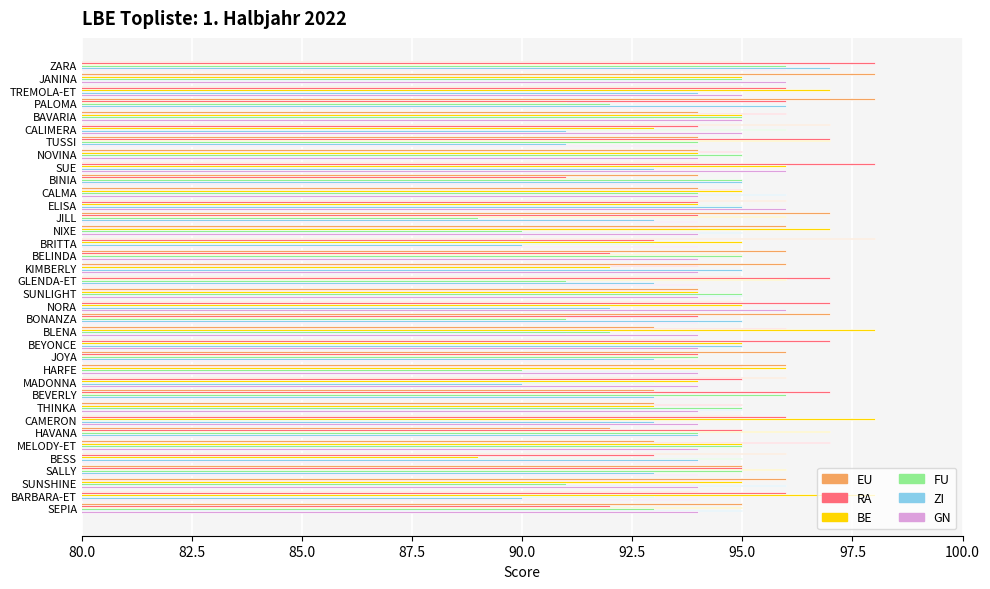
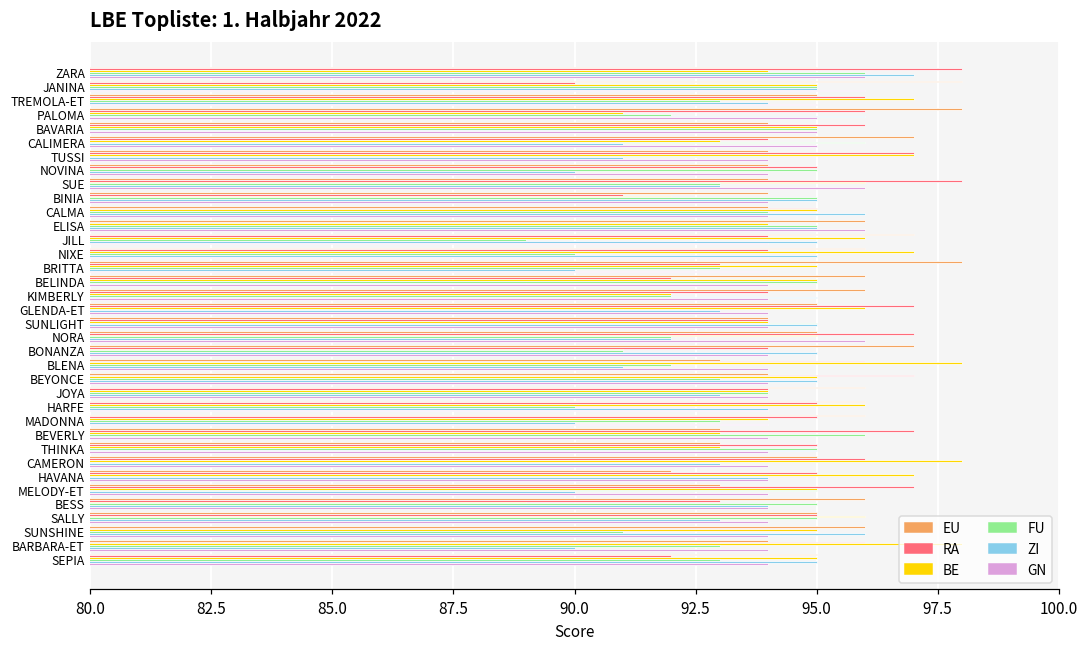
  {
    "ZI": {
      "ZARA": 97,
      "JANINA": 95,
      "TREMOLA-ET": 94,
      "PALOMA": 96,
      "BAVARIA": 93,
      "CALIMERA": 91,
      "TUSSI": 91,
      "NOVINA": 90,
      "SUE": 93,
      "BINIA": 95,
      "CALMA": 96,
      "ELISA": 95,
-     "JILL": 93,
+     "JILL": 95,
      "NIXE": 95,
      "BRITTA": 90,
      "BELINDA": 89,
      "KIMBERLY": 95,
      "GLENDA-ET": 93,
      "SUNLIGHT": 95,
      "NORA": 92,
      "BONANZA": 95,
      "BLENA": 91,
      "BEYONCE": 95,
      "JOYA": 93,
      "HARFE": 94,
      "MADONNA": 90,
      "BEVERLY": 93,
      "THINKA": 95,
      "CAMERON": 93,
      "HAVANA": 94,
      "MELODY-ET": 90,
      "BESS": 94,
      "SALLY": 93,
      "SUNSHINE": 96,
      "BARBARA-ET": 90,
      "SEPIA": 95
    }
  }
